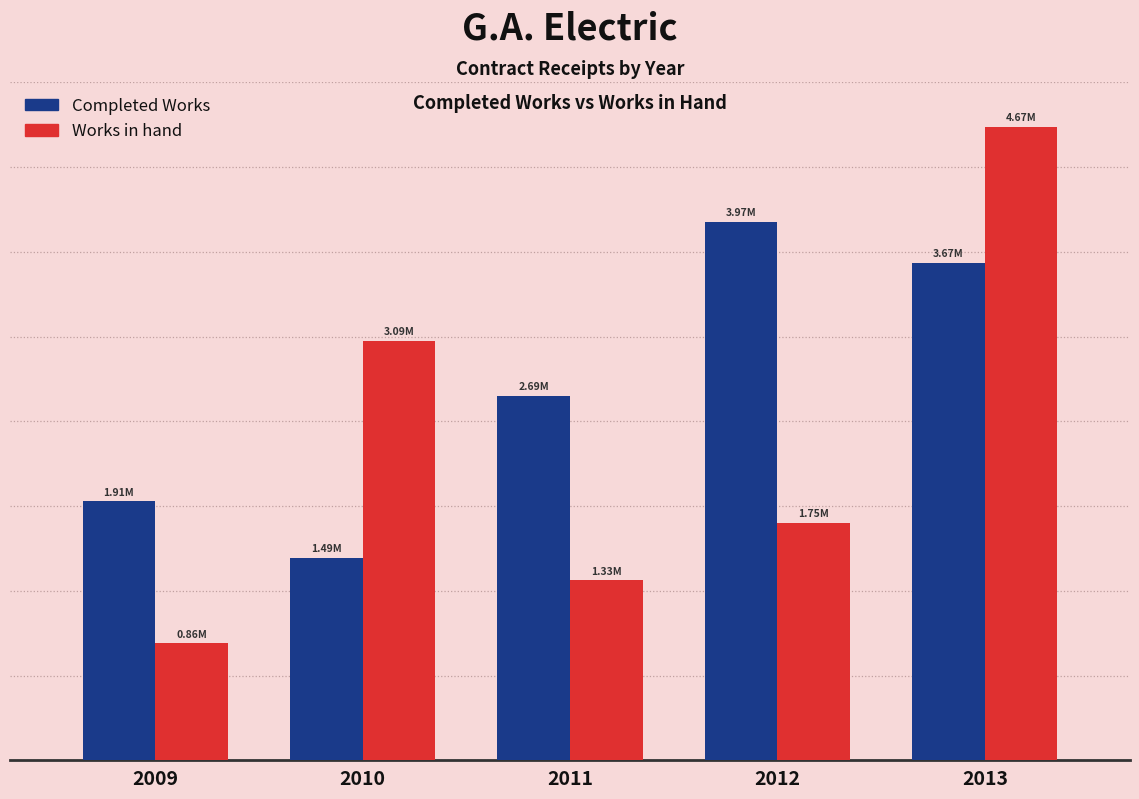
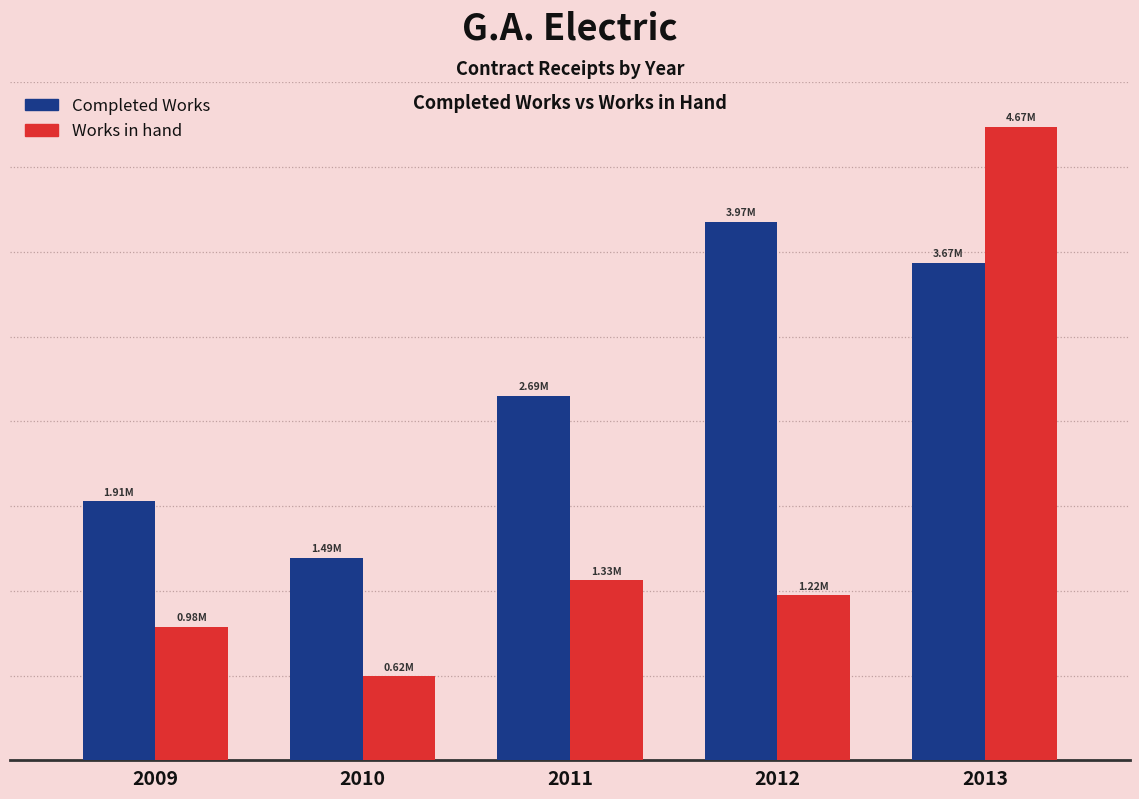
  {
    "Completed Works": {
      "2009": "1.91M",
      "2010": "1.49M",
      "2011": "2.69M",
      "2012": "3.97M",
      "2013": "3.67M"
    },
    "Works in hand": {
-     "2009": "0.86M",
-     "2010": "3.09M",
+     "2009": "0.98M",
+     "2010": "0.62M",
      "2011": "1.33M",
-     "2012": "1.75M",
+     "2012": "1.22M",
      "2013": "4.67M"
    }
  }
